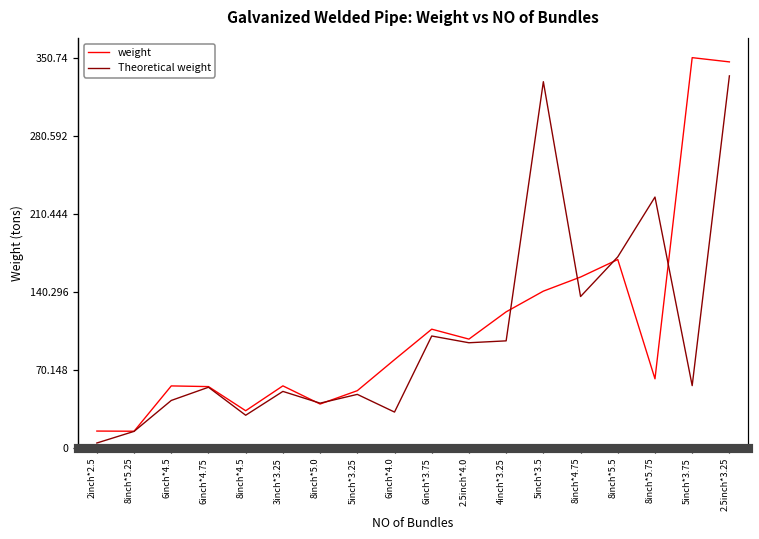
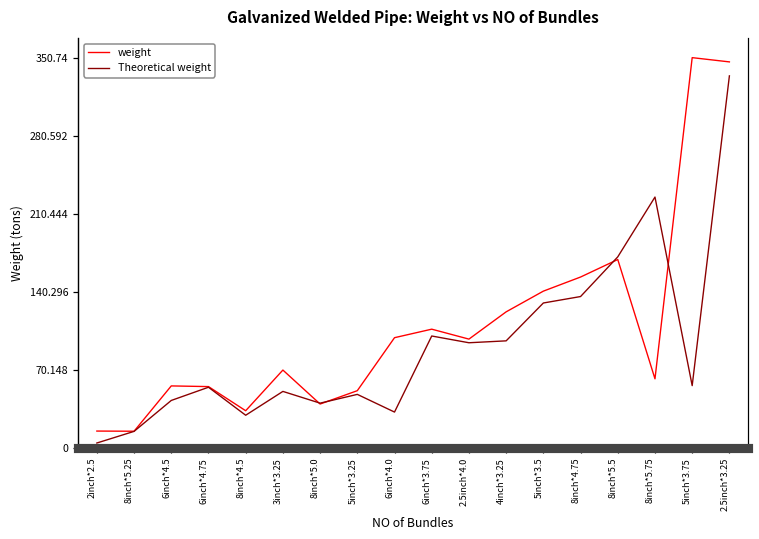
  {
    "weight": {
      "2inch*2.5": 15,
      "6inch*4.5": 56,
      "8inch*4.5": 33,
-     "3inch*3.25": 56,
+     "3inch*3.25": 70,
      "5inch*3.25": 51,
-     "6inch*4.0": 79,
+     "6inch*4.0": 99,
      "6inch*3.75": 107,
      "2.5inch*4.0": 98,
      "4inch*3.25": 122,
      "5inch*3.5": 141,
      "8inch*4.75": 154,
      "8inch*5.75": 62,
      "5inch*3.75": 351,
      "2.5inch*3.25": 347
    },
    "Theoretical weight": {
      "2inch*2.5": 4,
      "6inch*4.5": 43,
      "8inch*4.5": 29,
      "3inch*3.25": 51,
      "5inch*3.25": 48,
      "6inch*4.0": 32,
      "6inch*3.75": 101,
      "2.5inch*4.0": 94,
      "4inch*3.25": 96,
-     "5inch*3.5": 329,
+     "5inch*3.5": 130,
      "8inch*4.75": 136,
      "8inch*5.75": 225,
      "5inch*3.75": 56,
      "2.5inch*3.25": 334
    }
  }
